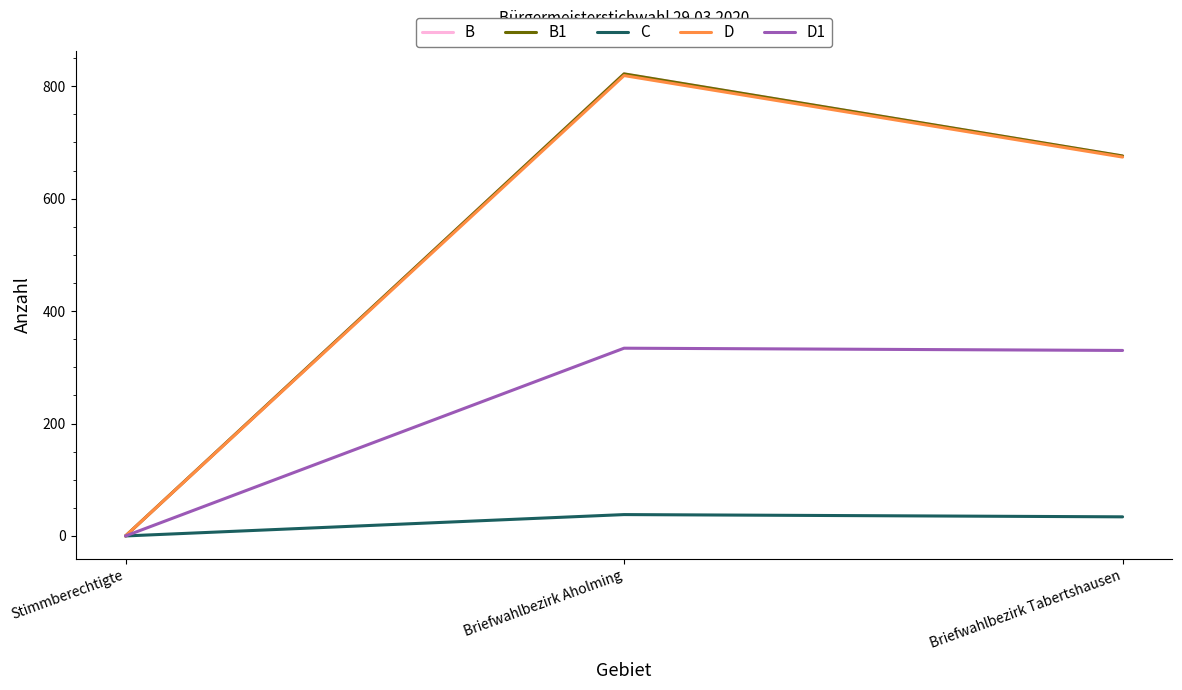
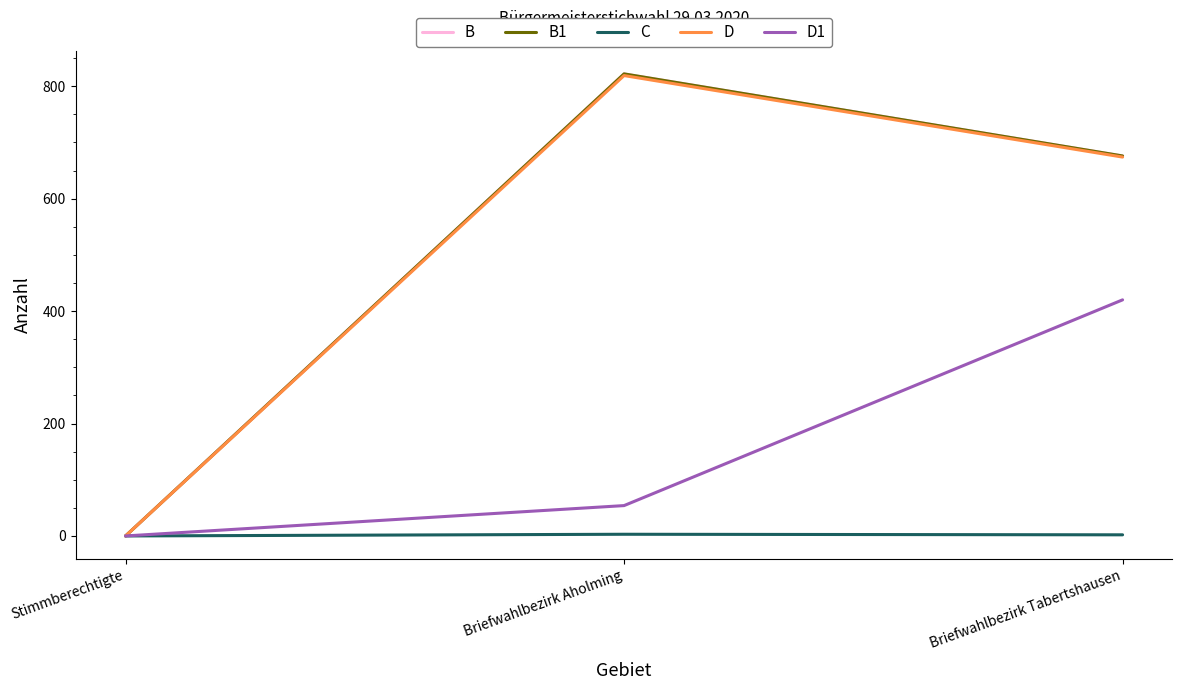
  {
    "C": {
-     "Briefwahlbezirk Aholming": 40,
-     "Briefwahlbezirk Tabertshausen": 30
+     "Briefwahlbezirk Aholming": 0,
+     "Briefwahlbezirk Tabertshausen": 0
    },
    "D1": {
-     "Briefwahlbezirk Aholming": 330,
-     "Briefwahlbezirk Tabertshausen": 330
+     "Briefwahlbezirk Aholming": 50,
+     "Briefwahlbezirk Tabertshausen": 420
    }
  }
